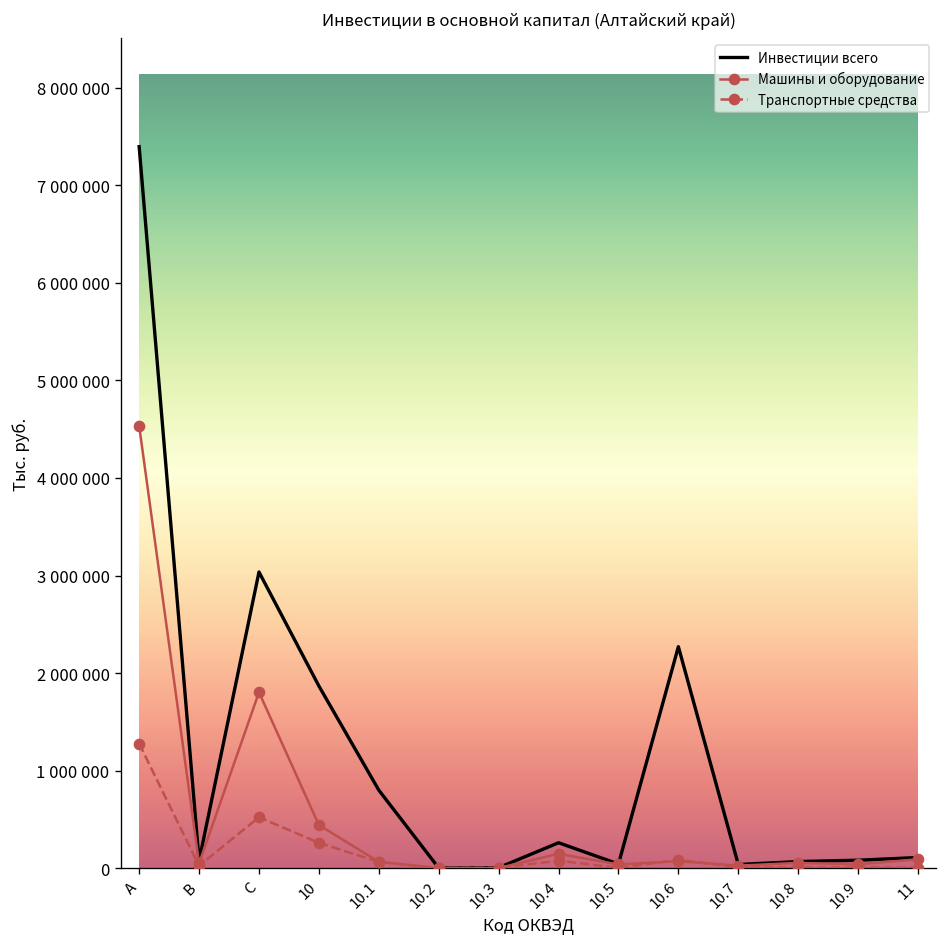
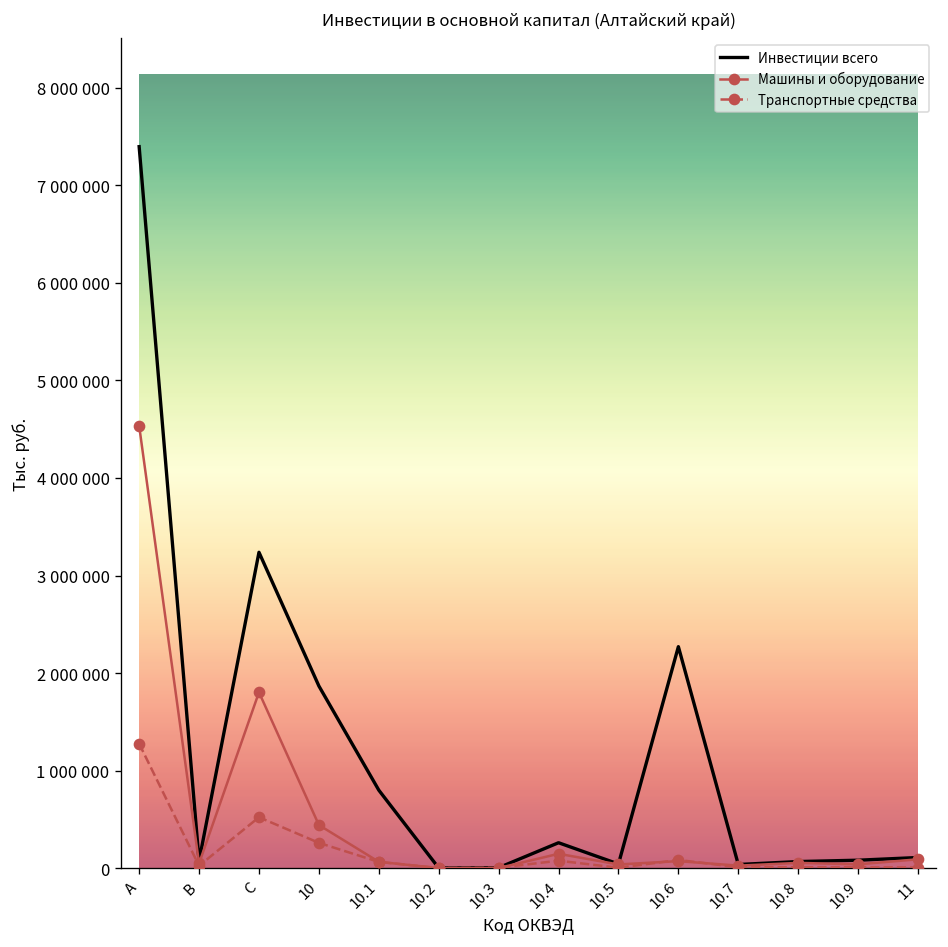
  {
    "Инвестиции всего": {
      "A": 7400000,
-     "C": 3000000,
+     "C": 3200000,
      "10": 1900000,
      "10.1": 800000,
      "10.4": 300000,
      "10.6": 2300000,
      "10.9": 100000
    }
  }
